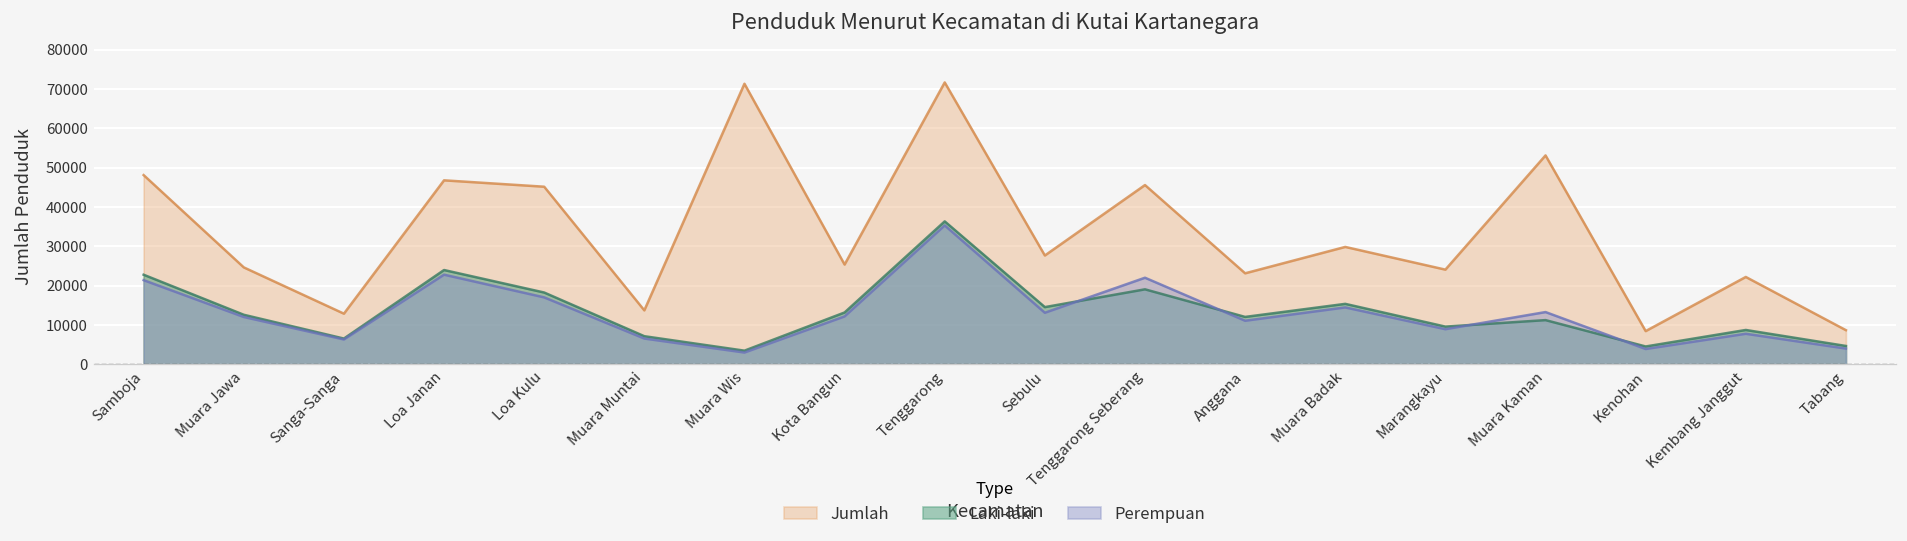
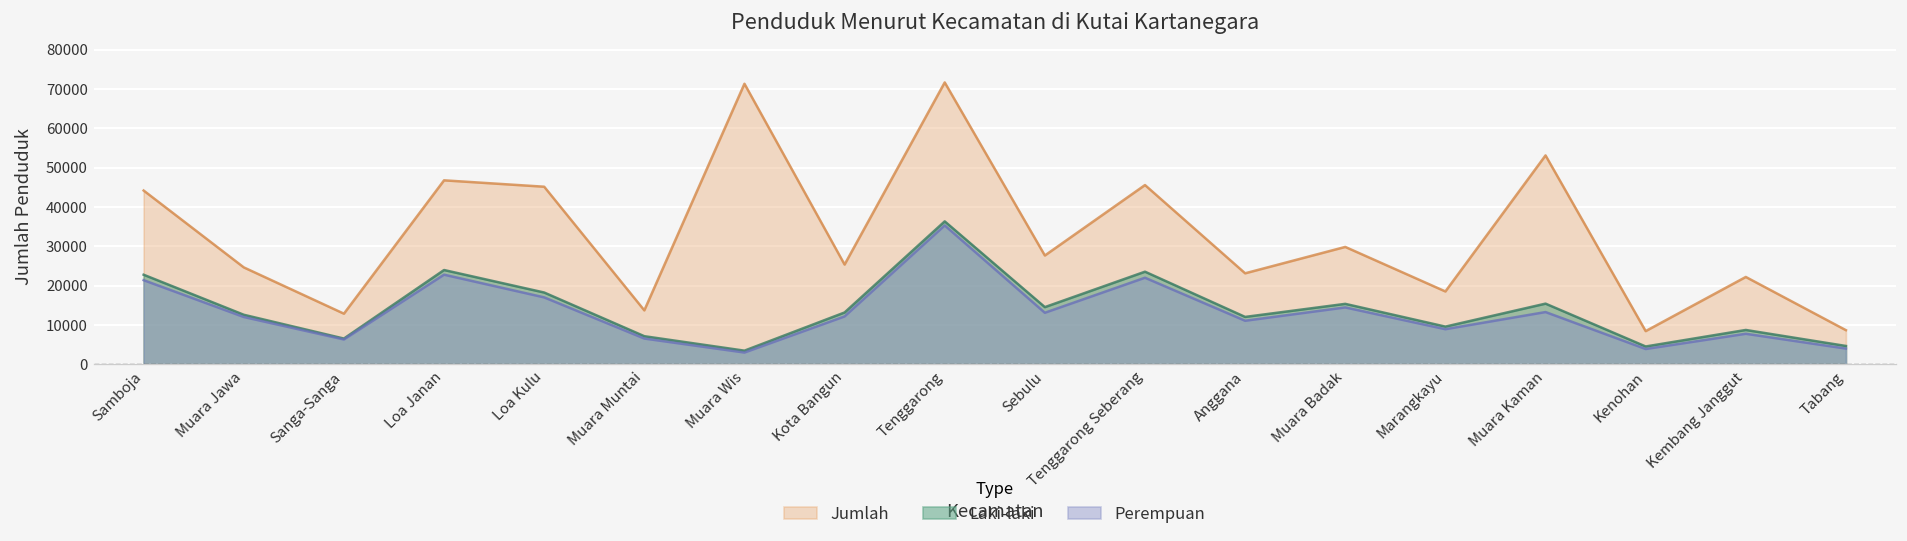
  {
    "Jumlah": {
-     "Samboja": 48000,
+     "Samboja": 44000,
      "Muara Jawa": 25000,
      "Sanga-Sanga": 13000,
      "Loa Janan": 47000,
      "Loa Kulu": 45000,
      "Muara Muntai": 14000,
      "Muara Wis": 71000,
      "Kota Bangun": 25000,
      "Tenggarong": 72000,
      "Sebulu": 28000,
      "Tenggarong Seberang": 46000,
      "Anggana": 23000,
      "Muara Badak": 30000,
-     "Marangkayu": 24000,
+     "Marangkayu": 19000,
      "Muara Kaman": 53000,
      "Kenohan": 8000,
      "Kembang Janggut": 22000,
      "Tabang": 9000
    },
    "Laki-laki": {
      "Samboja": 23000,
      "Loa Janan": 24000,
      "Loa Kulu": 18000,
      "Kota Bangun": 13000,
      "Tenggarong": 36000,
      "Sebulu": 15000,
-     "Tenggarong Seberang": 19000,
+     "Tenggarong Seberang": 24000,
      "Anggana": 12000,
      "Muara Badak": 15000,
-     "Muara Kaman": 11000,
+     "Muara Kaman": 15000,
      "Kembang Janggut": 9000
    },
    "Perempuan": {
      "Samboja": 21000,
      "Loa Janan": 23000,
      "Loa Kulu": 17000,
      "Kota Bangun": 12000,
      "Tenggarong": 35000,
      "Sebulu": 13000,
      "Tenggarong Seberang": 22000,
      "Anggana": 11000,
      "Muara Badak": 14000,
      "Muara Kaman": 13000,
      "Kembang Janggut": 8000
    }
  }
